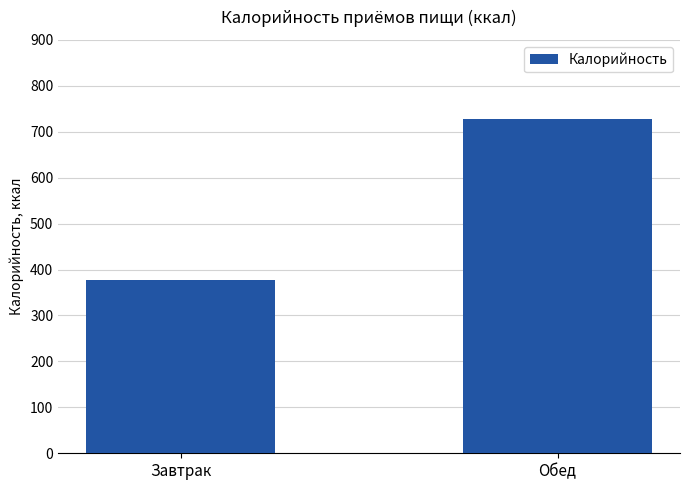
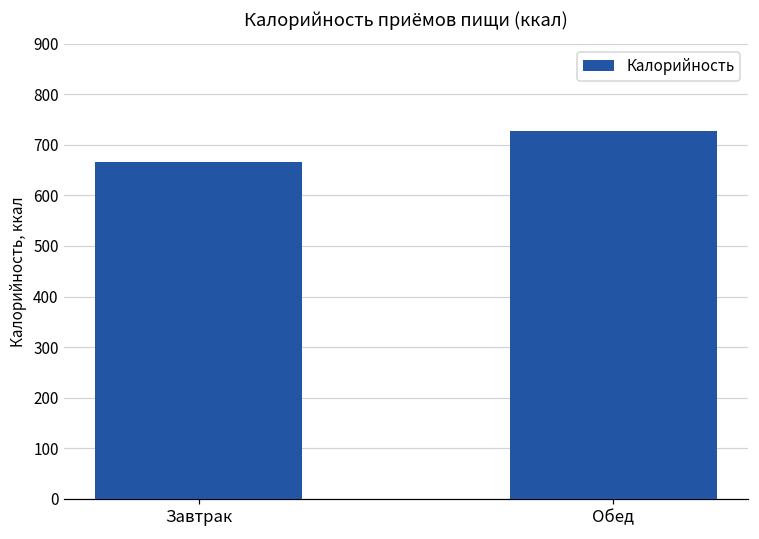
  {
-   "Завтрак": 380,
+   "Завтрак": 670,
    "Обед": 730
  }
